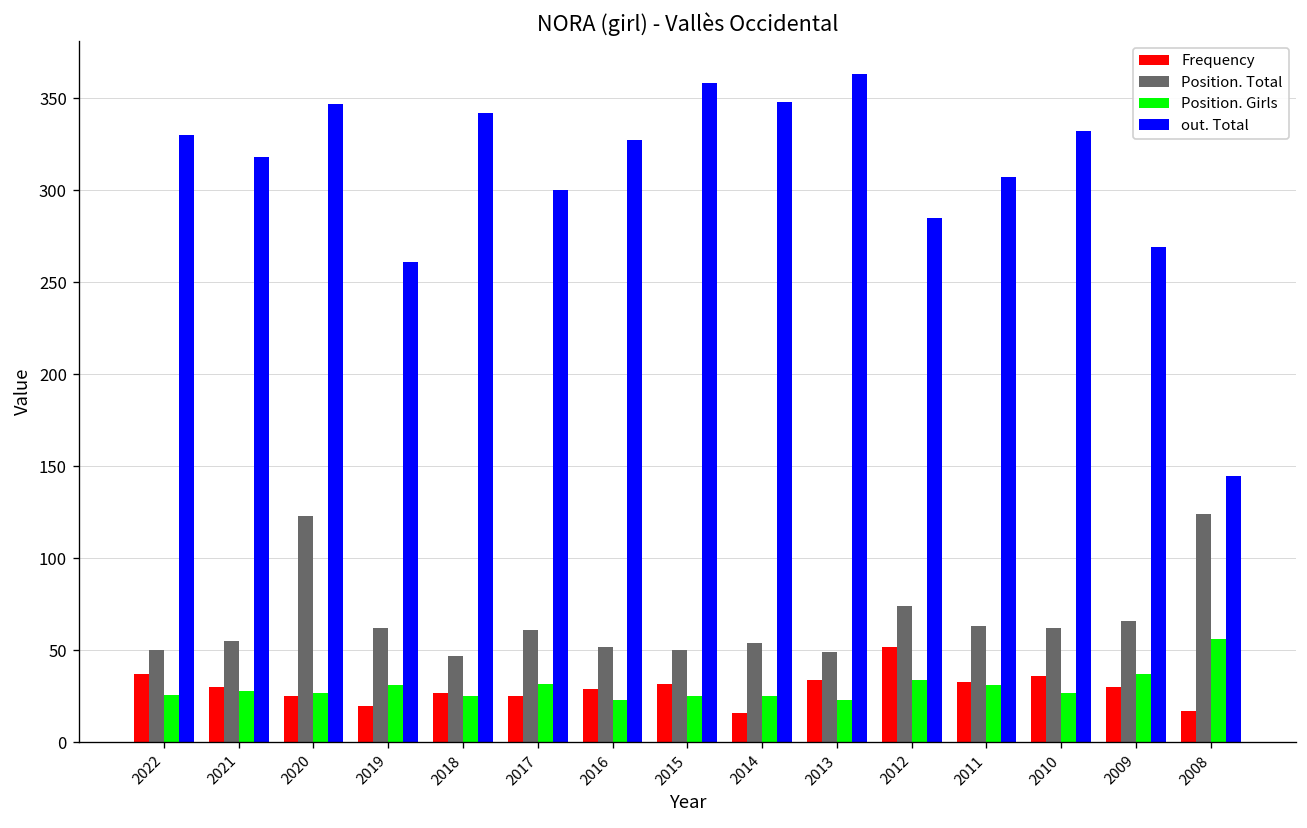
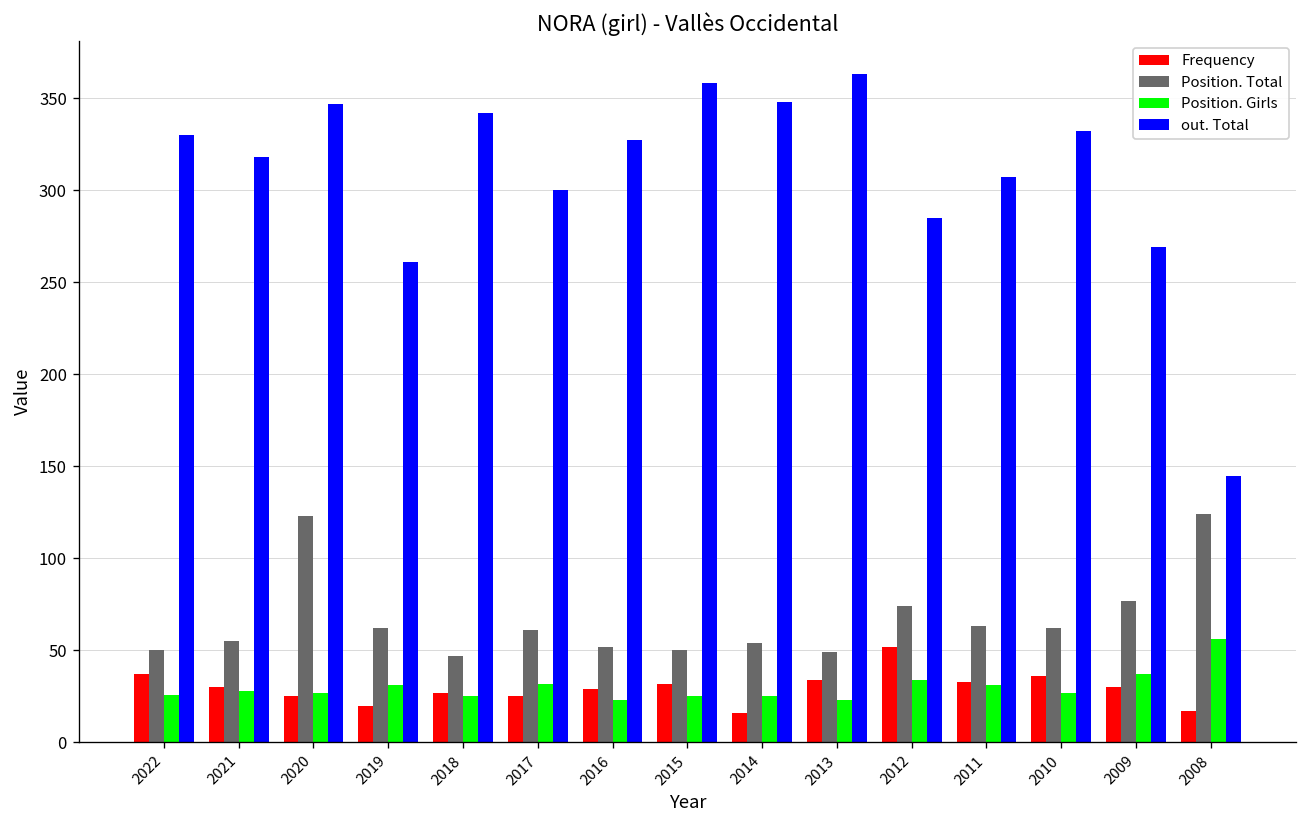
  {
    "Frequency": {
      "2022": 37,
      "2021": 30,
      "2020": 25,
      "2019": 20,
      "2018": 27,
      "2017": 25,
      "2016": 29,
      "2015": 32,
      "2014": 16,
      "2013": 34,
      "2012": 52,
      "2011": 33,
      "2010": 36,
      "2009": 30,
      "2008": 17
    },
    "Position. Total": {
      "2022": 50,
      "2021": 55,
      "2020": 123,
      "2019": 62,
      "2018": 47,
      "2017": 61,
      "2016": 52,
      "2015": 50,
      "2014": 54,
      "2013": 49,
      "2012": 74,
      "2011": 63,
      "2010": 62,
-     "2009": 66,
+     "2009": 77,
      "2008": 124
    },
    "Position. Girls": {
      "2022": 26,
      "2021": 28,
      "2020": 27,
      "2019": 31,
      "2018": 25,
      "2017": 32,
      "2016": 23,
      "2015": 25,
      "2014": 25,
      "2013": 23,
      "2012": 34,
      "2011": 31,
      "2010": 27,
      "2009": 37,
      "2008": 56
    },
    "out. Total": {
      "2022": 330,
      "2021": 318,
      "2020": 347,
      "2019": 261,
      "2018": 342,
      "2017": 300,
      "2016": 327,
      "2015": 358,
      "2014": 348,
      "2013": 363,
      "2012": 285,
      "2011": 307,
      "2010": 332,
      "2009": 269,
      "2008": 145
    }
  }
